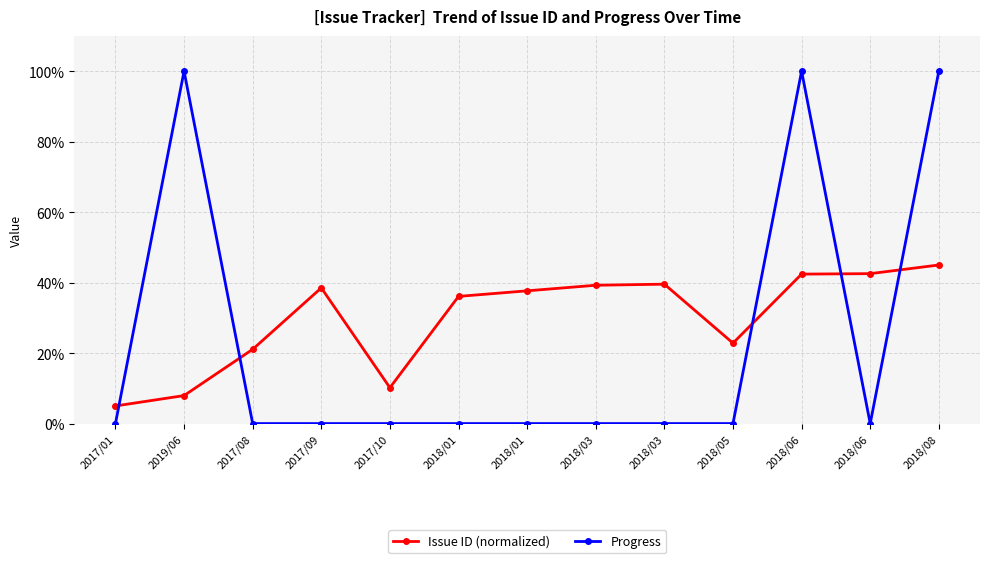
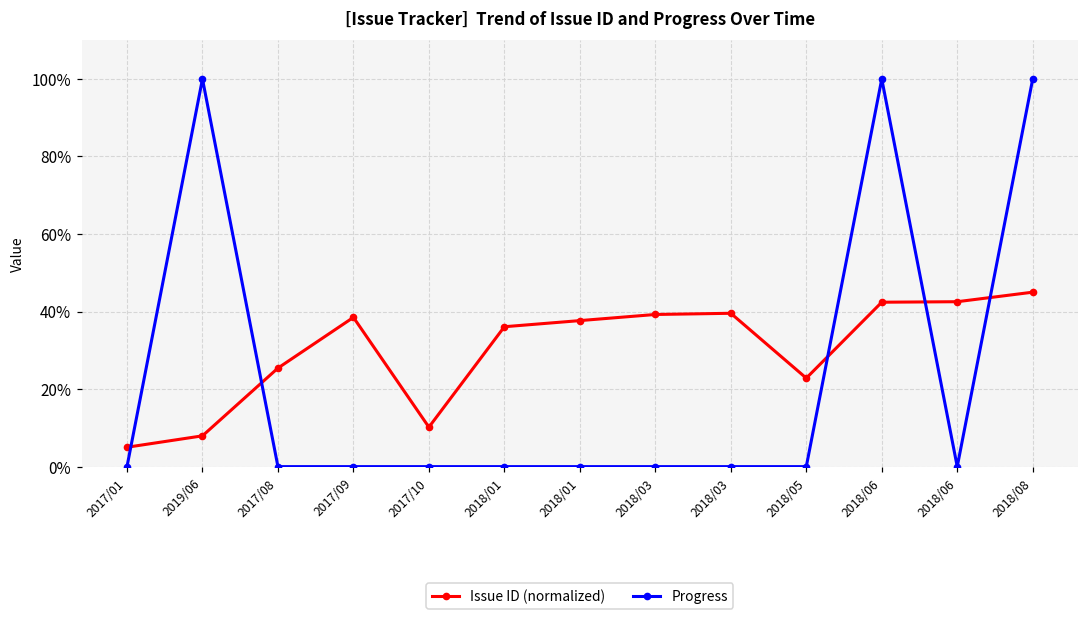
  {
    "Issue ID (normalized)": {
      "2017/01": "5%",
      "2019/06": "8%",
-     "2017/08": "21%",
+     "2017/08": "25%",
      "2017/09": "39%",
      "2017/10": "10%",
      "2018/05": "23%",
      "2018/08": "45%"
    },
    "Progress": {
      "2017/01": "0%",
      "2019/06": "100%",
      "2017/08": "0%",
      "2017/09": "0%",
      "2017/10": "0%",
      "2018/05": "0%",
      "2018/08": "100%"
    }
  }
